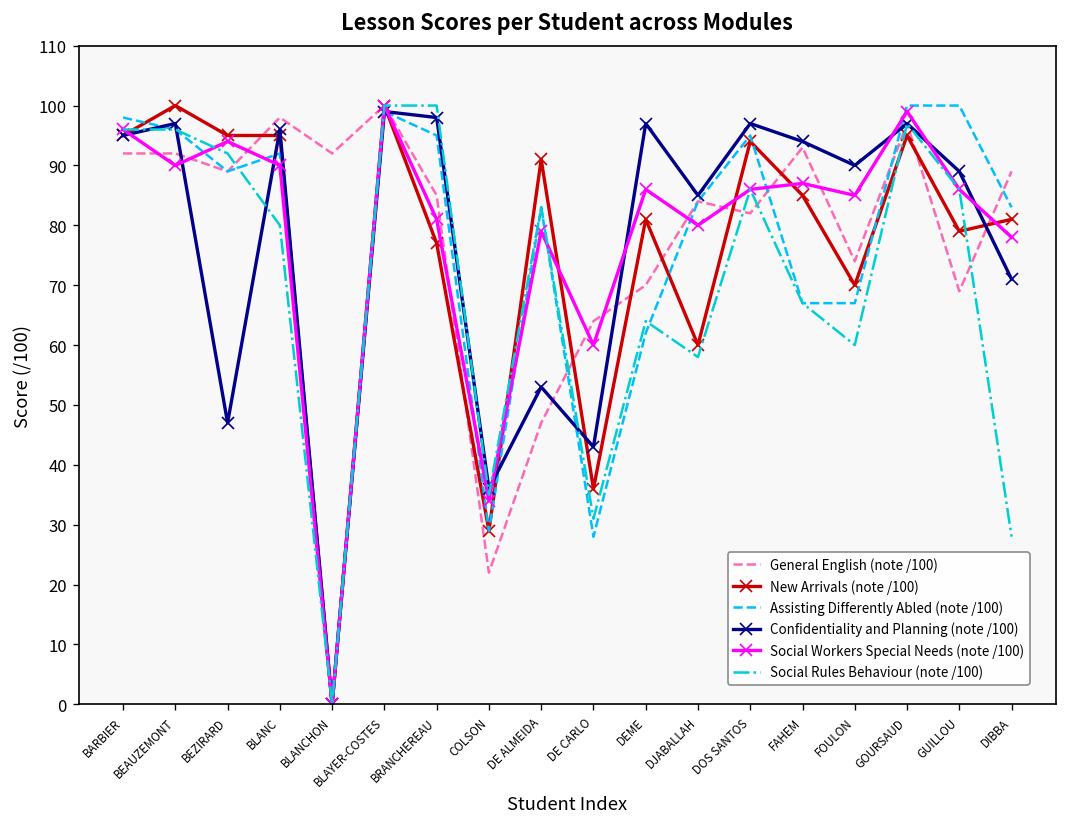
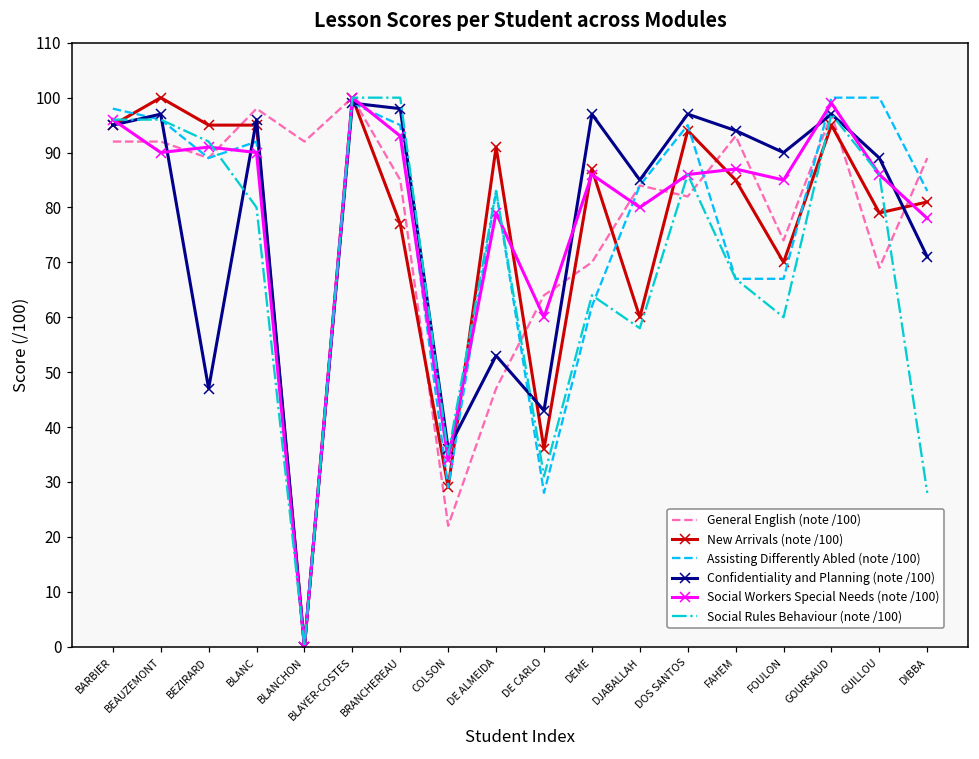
  {
    "General English (note /100)": {
      "BARBIER": 92,
      "BEAUZEMONT": 92,
      "BLANC": 98,
      "BLANCHON": 92,
      "BRANCHEREAU": 85,
      "COLSON": 22,
      "DE ALMEIDA": 47,
      "DE CARLO": 64,
      "DEME": 70,
      "DOS SANTOS": 82,
      "FAHEM": 93,
      "FOULON": 74,
      "GUILLOU": 69,
      "DIBBA": 89
    },
    "New Arrivals (note /100)": {
      "BEAUZEMONT": 100,
      "BEZIRARD": 95,
      "BLANC": 95,
      "BRANCHEREAU": 77,
      "DE ALMEIDA": 91,
      "DE CARLO": 36,
-     "DEME": 81,
+     "DEME": 87,
      "DJABALLAH": 60,
      "DOS SANTOS": 94,
      "FAHEM": 85,
      "FOULON": 70,
      "GOURSAUD": 95,
      "GUILLOU": 79,
      "DIBBA": 81
    },
    "Confidentiality and Planning (note /100)": {
      "BEAUZEMONT": 97,
      "BEZIRARD": 47,
      "BLANC": 96,
      "BRANCHEREAU": 98,
      "COLSON": 36,
      "DE ALMEIDA": 53,
      "DE CARLO": 43,
      "DEME": 97,
      "DJABALLAH": 85,
      "DOS SANTOS": 97,
      "FAHEM": 94,
      "FOULON": 90,
      "GUILLOU": 89,
      "DIBBA": 71
    },
    "Social Workers Special Needs (note /100)": {
      "BEAUZEMONT": 90,
-     "BEZIRARD": 94,
+     "BEZIRARD": 91,
      "BLANC": 90,
-     "BRANCHEREAU": 81,
+     "BRANCHEREAU": 93,
      "COLSON": 34,
      "DE ALMEIDA": 79,
      "DE CARLO": 60,
      "DEME": 86,
      "DJABALLAH": 80,
      "FAHEM": 87,
      "FOULON": 85,
      "GOURSAUD": 99,
      "DIBBA": 78
    }
  }
